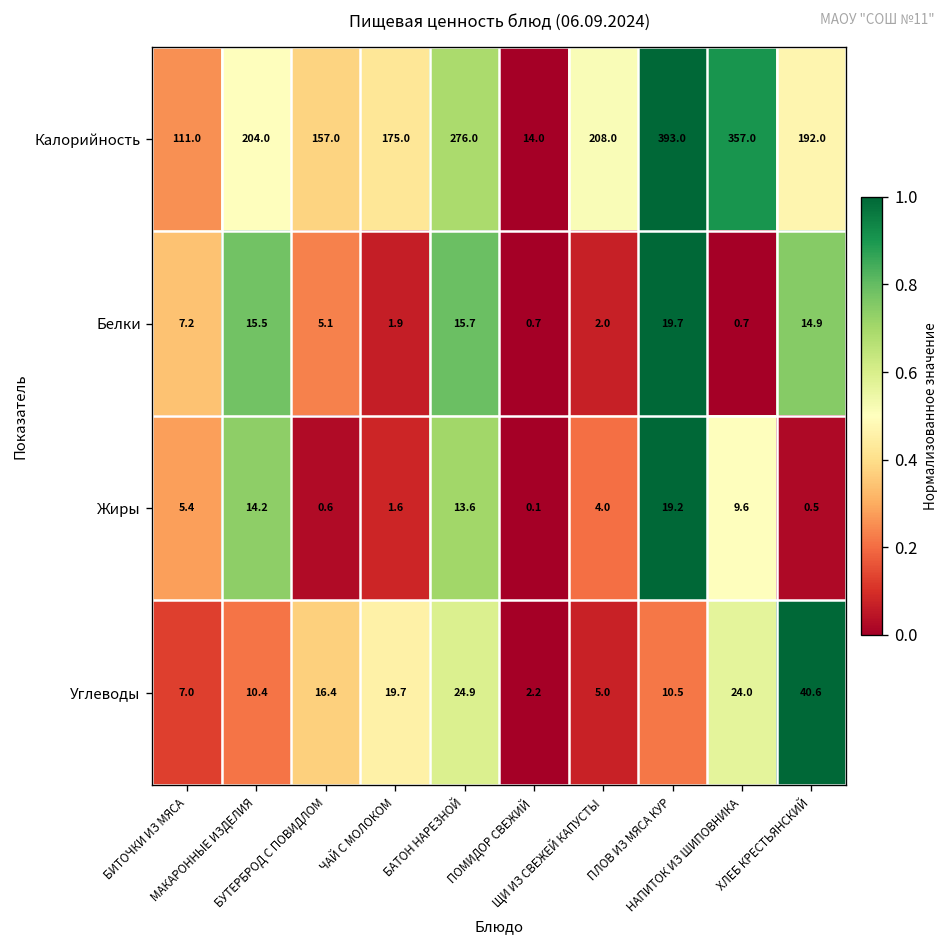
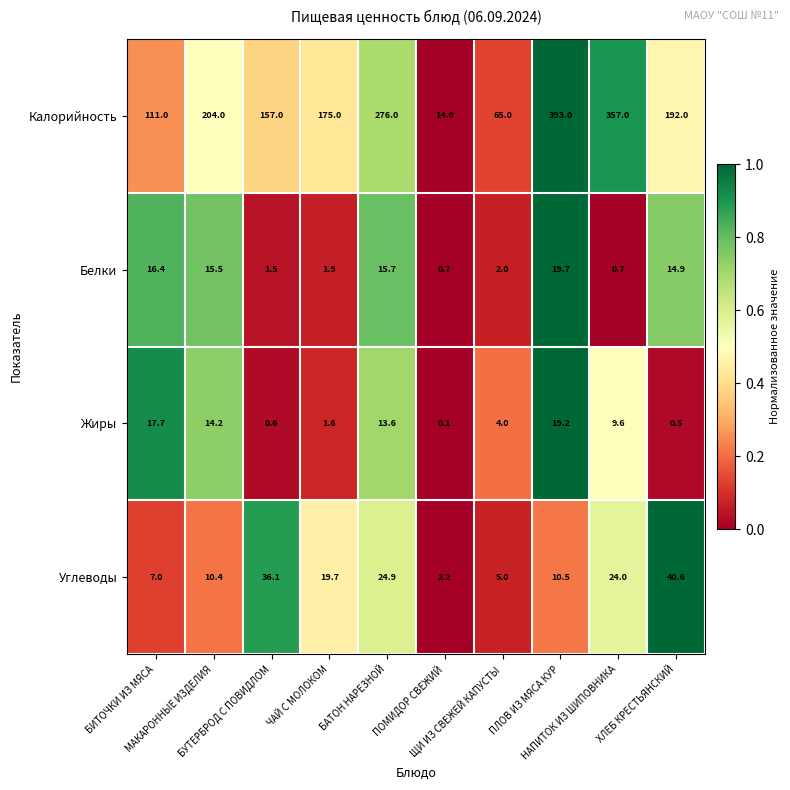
  {
    "Калорийность": {
      "БИТОЧКИ ИЗ МЯСА": 111.0,
      "МАКАРОННЫЕ ИЗДЕЛИЯ": 204.0,
      "БУТЕРБРОД С ПОВИДЛОМ": 157.0,
      "ЧАЙ С МОЛОКОМ": 175.0,
      "БАТОН НАРЕЗНОЙ": 276.0,
      "ПОМИДОР СВЕЖИЙ": 14.0,
-     "ЩИ ИЗ СВЕЖЕЙ КАПУСТЫ": 208.0,
+     "ЩИ ИЗ СВЕЖЕЙ КАПУСТЫ": 65.0,
      "ПЛОВ ИЗ МЯСА КУР": 393.0,
      "НАПИТОК ИЗ ШИПОВНИКА": 357.0,
      "ХЛЕБ КРЕСТЬЯНСКИЙ": 192.0
    },
    "Белки": {
-     "БИТОЧКИ ИЗ МЯСА": 7.2,
+     "БИТОЧКИ ИЗ МЯСА": 16.4,
      "МАКАРОННЫЕ ИЗДЕЛИЯ": 15.5,
-     "БУТЕРБРОД С ПОВИДЛОМ": 5.1,
+     "БУТЕРБРОД С ПОВИДЛОМ": 1.5,
      "ЧАЙ С МОЛОКОМ": 1.9,
      "БАТОН НАРЕЗНОЙ": 15.7,
      "ПОМИДОР СВЕЖИЙ": 0.7,
      "ЩИ ИЗ СВЕЖЕЙ КАПУСТЫ": 2.0,
      "ПЛОВ ИЗ МЯСА КУР": 19.7,
      "НАПИТОК ИЗ ШИПОВНИКА": 0.7,
      "ХЛЕБ КРЕСТЬЯНСКИЙ": 14.9
    },
    "Жиры": {
-     "БИТОЧКИ ИЗ МЯСА": 5.4,
+     "БИТОЧКИ ИЗ МЯСА": 17.7,
      "МАКАРОННЫЕ ИЗДЕЛИЯ": 14.2,
      "БУТЕРБРОД С ПОВИДЛОМ": 0.6,
      "ЧАЙ С МОЛОКОМ": 1.6,
      "БАТОН НАРЕЗНОЙ": 13.6,
      "ПОМИДОР СВЕЖИЙ": 0.1,
      "ЩИ ИЗ СВЕЖЕЙ КАПУСТЫ": 4.0,
      "ПЛОВ ИЗ МЯСА КУР": 19.2,
      "НАПИТОК ИЗ ШИПОВНИКА": 9.6,
      "ХЛЕБ КРЕСТЬЯНСКИЙ": 0.5
    },
    "Углеводы": {
      "БИТОЧКИ ИЗ МЯСА": 7.0,
      "МАКАРОННЫЕ ИЗДЕЛИЯ": 10.4,
-     "БУТЕРБРОД С ПОВИДЛОМ": 16.4,
+     "БУТЕРБРОД С ПОВИДЛОМ": 36.1,
      "ЧАЙ С МОЛОКОМ": 19.7,
      "БАТОН НАРЕЗНОЙ": 24.9,
      "ПОМИДОР СВЕЖИЙ": 2.2,
      "ЩИ ИЗ СВЕЖЕЙ КАПУСТЫ": 5.0,
      "ПЛОВ ИЗ МЯСА КУР": 10.5,
      "НАПИТОК ИЗ ШИПОВНИКА": 24.0,
      "ХЛЕБ КРЕСТЬЯНСКИЙ": 40.6
    }
  }
